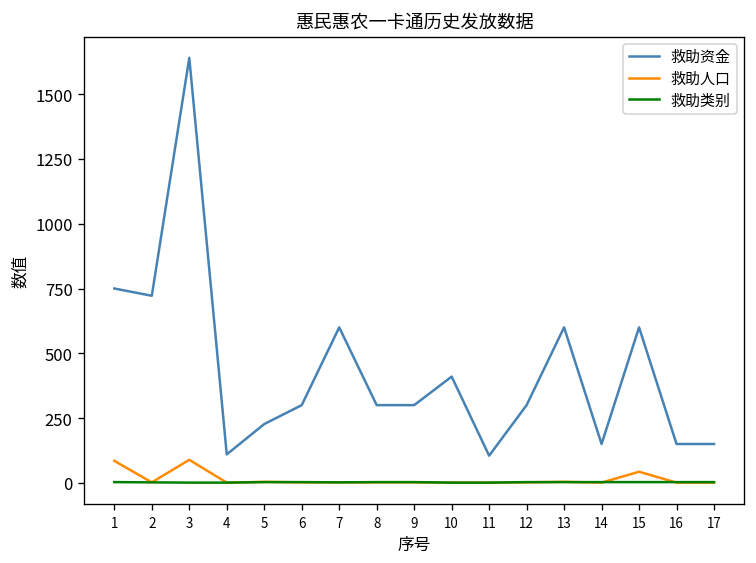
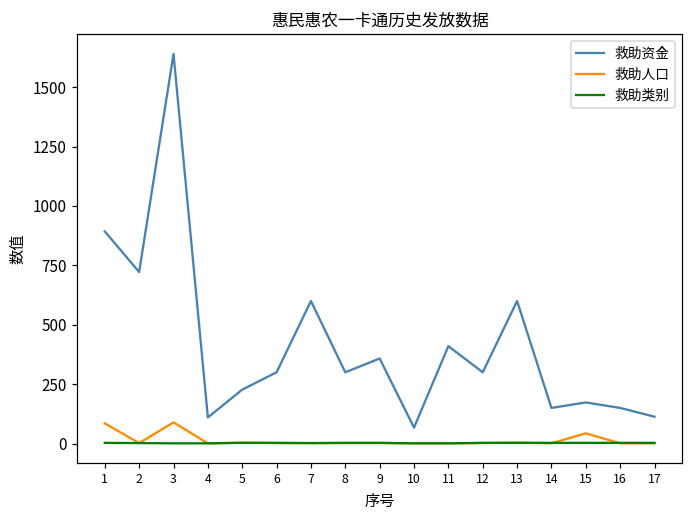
  {
    "救助资金": {
-     "1": 750,
+     "1": 890,
      "2": 720,
      "3": 1640,
      "4": 110,
      "5": 230,
      "6": 300,
      "7": 600,
      "8": 300,
-     "9": 300,
-     "10": 410,
-     "11": 110,
+     "9": 360,
+     "10": 70,
+     "11": 410,
      "12": 300,
      "13": 600,
      "14": 150,
-     "15": 600,
+     "15": 170,
      "16": 150,
-     "17": 150
+     "17": 110
    },
    "救助人口": {
      "1": 90,
      "3": 90,
      "15": 40
    },
    "救助类别": {
      "1": 0,
      "3": 0,
      "15": 0
    }
  }
